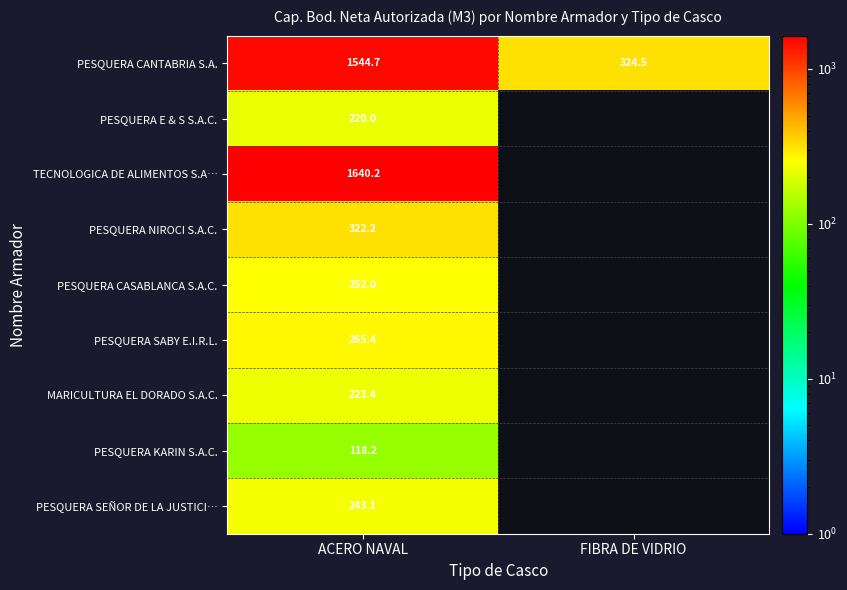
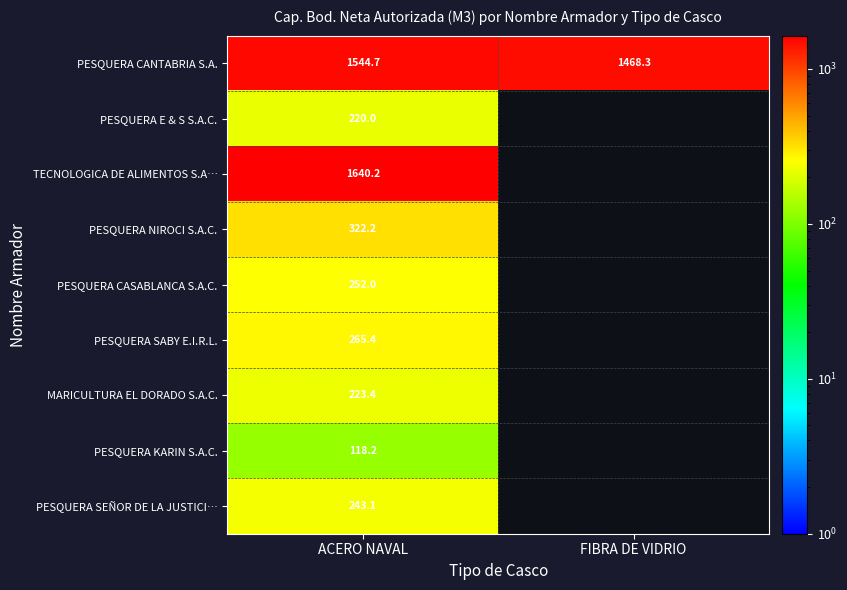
  {
    "PESQUERA CANTABRIA S.A.": {
      "ACERO NAVAL": 1544.7,
-     "FIBRA DE VIDRIO": 324.5
+     "FIBRA DE VIDRIO": 1468.3
    },
    "PESQUERA E & S S.A.C.": {
      "ACERO NAVAL": 220.0
    },
    "TECNOLOGICA DE ALIMENTOS S.A…": {
      "ACERO NAVAL": 1640.2
    },
    "PESQUERA NIROCI S.A.C.": {
      "ACERO NAVAL": 322.2
    },
    "PESQUERA CASABLANCA S.A.C.": {
      "ACERO NAVAL": 252.0
    },
    "PESQUERA SABY E.I.R.L.": {
      "ACERO NAVAL": 265.4
    },
    "MARICULTURA EL DORADO S.A.C.": {
      "ACERO NAVAL": 223.4
    },
    "PESQUERA KARIN S.A.C.": {
      "ACERO NAVAL": 118.2
    },
    "PESQUERA SEÑOR DE LA JUSTICI…": {
      "ACERO NAVAL": 243.1
    }
  }
